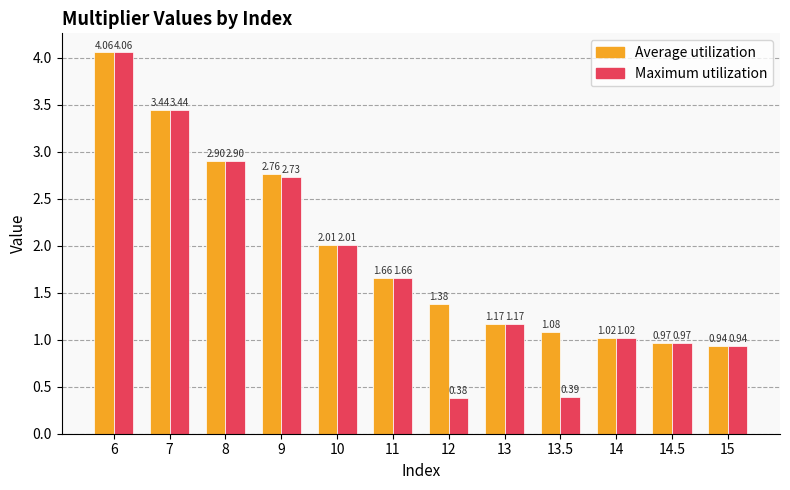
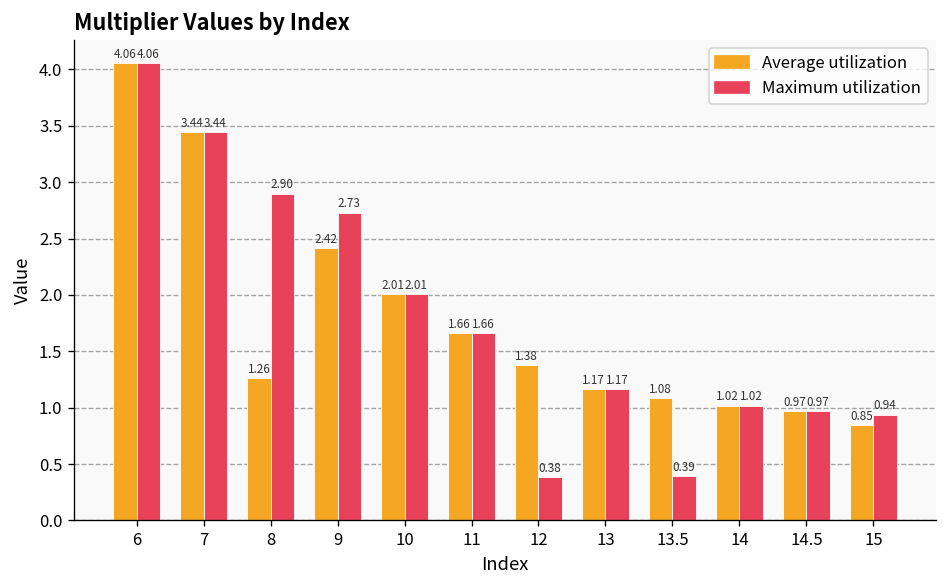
  {
    "Average utilization": {
      "6": 4.06,
      "7": 3.44,
-     "8": 2.90,
-     "9": 2.76,
+     "8": 1.26,
+     "9": 2.42,
      "10": 2.01,
      "11": 1.66,
      "12": 1.38,
      "13": 1.17,
      "13.5": 1.08,
      "14": 1.02,
      "14.5": 0.97,
-     "15": 0.94
+     "15": 0.85
    },
    "Maximum utilization": {
      "6": 4.06,
      "7": 3.44,
      "8": 2.90,
      "9": 2.73,
      "10": 2.01,
      "11": 1.66,
      "12": 0.38,
      "13": 1.17,
      "13.5": 0.39,
      "14": 1.02,
      "14.5": 0.97,
      "15": 0.94
    }
  }
